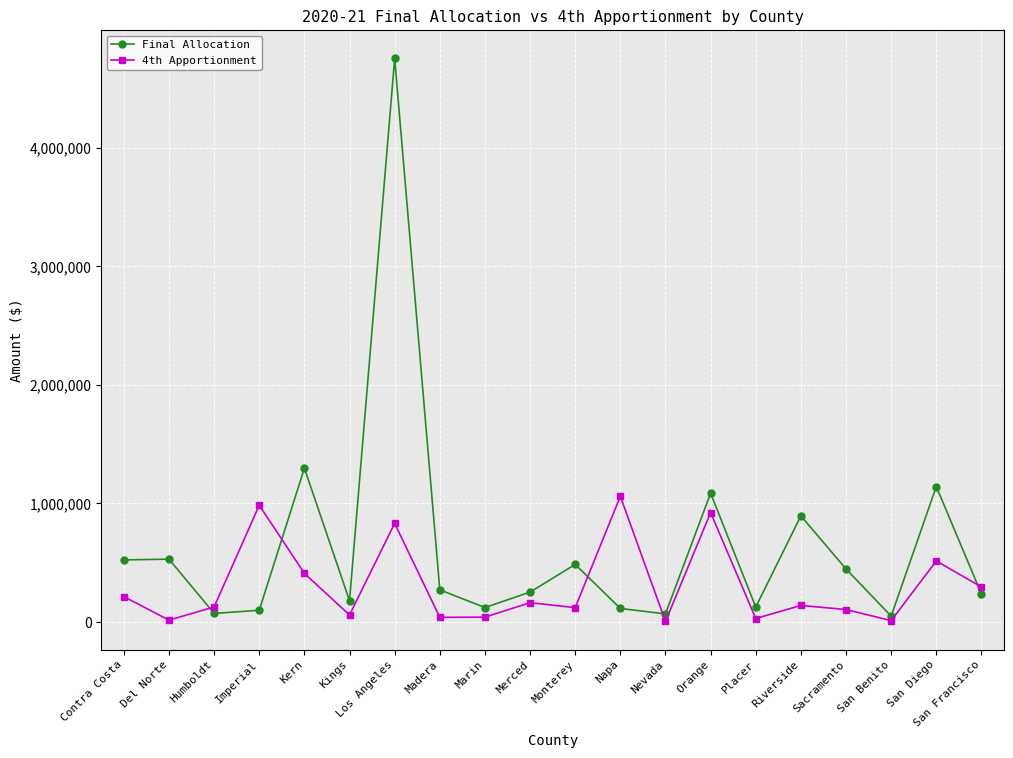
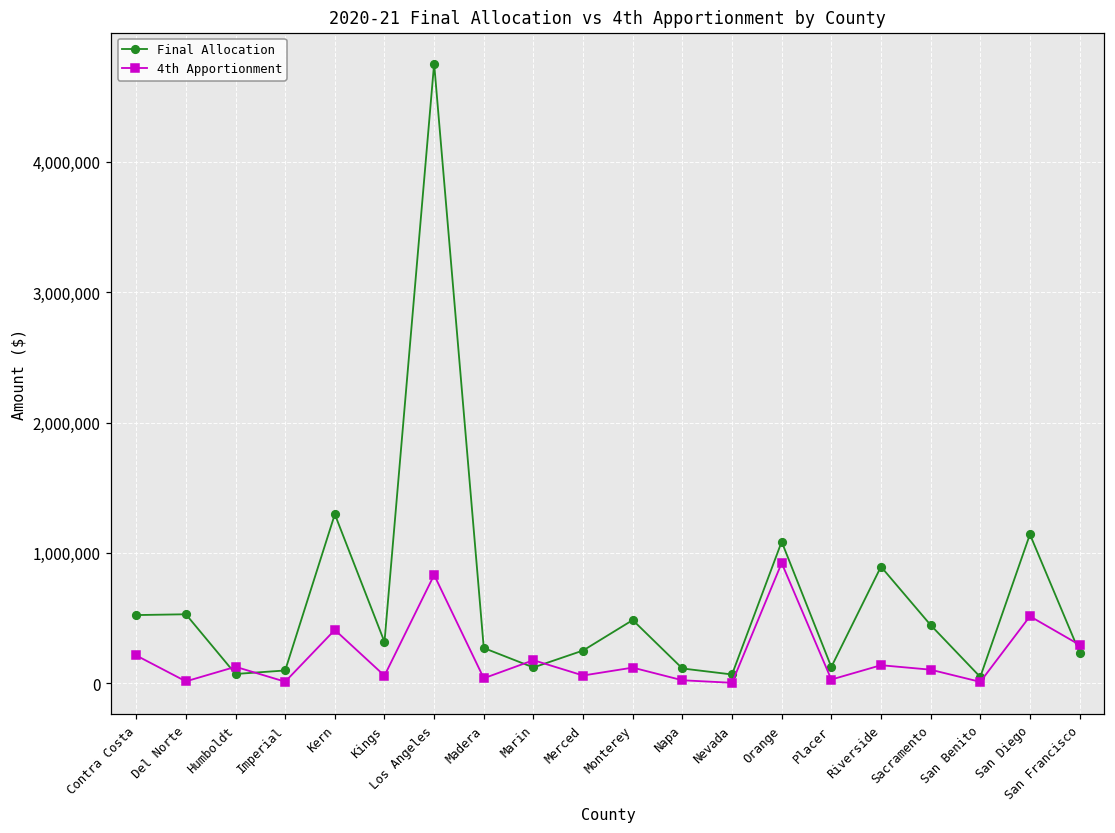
  {
    "Final Allocation": {
      "Contra Costa": "520,000",
      "Del Norte": "530,000",
      "Humboldt": "70,000",
      "Imperial": "100,000",
      "Kern": "1,300,000",
-     "Kings": "180,000",
+     "Kings": "320,000",
      "Los Angeles": "4,750,000",
      "Madera": "270,000",
      "Marin": "120,000",
      "Merced": "250,000",
      "Monterey": "490,000",
      "Napa": "110,000",
      "Nevada": "70,000",
      "Orange": "1,090,000",
      "Placer": "130,000",
      "Riverside": "900,000",
      "Sacramento": "450,000",
      "San Benito": "50,000",
      "San Diego": "1,140,000",
      "San Francisco": "240,000"
    },
    "4th Apportionment": {
      "Contra Costa": "210,000",
      "Del Norte": "20,000",
      "Humboldt": "130,000",
-     "Imperial": "980,000",
+     "Imperial": "10,000",
      "Kern": "410,000",
      "Kings": "60,000",
      "Los Angeles": "830,000",
      "Madera": "40,000",
-     "Marin": "40,000",
-     "Merced": "160,000",
+     "Marin": "180,000",
+     "Merced": "60,000",
      "Monterey": "120,000",
-     "Napa": "1,060,000",
+     "Napa": "20,000",
      "Nevada": "10,000",
      "Orange": "920,000",
      "Placer": "30,000",
      "Riverside": "140,000",
      "Sacramento": "110,000",
      "San Benito": "10,000",
      "San Diego": "520,000",
      "San Francisco": "300,000"
    }
  }
